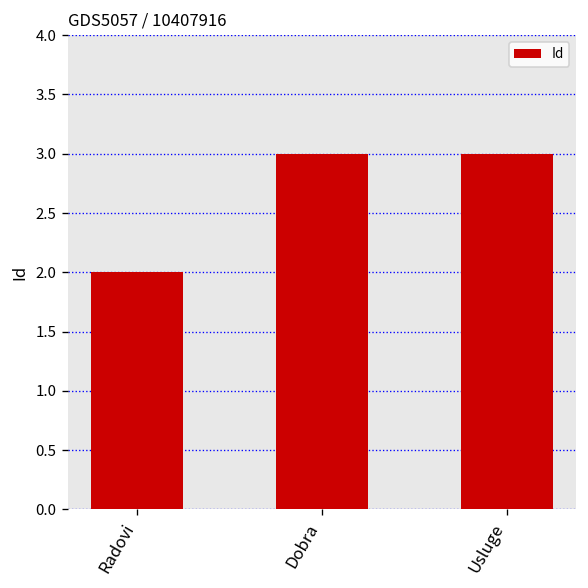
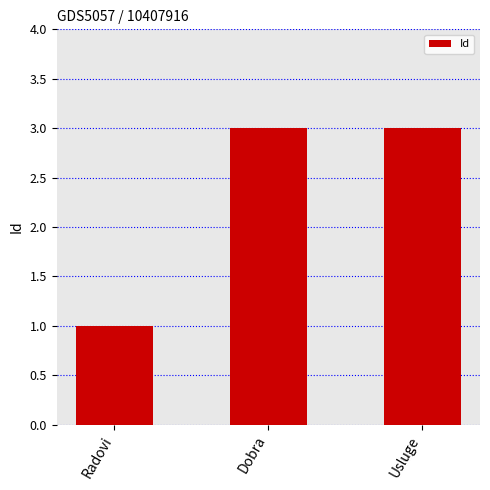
  {
-   "Radovi": 2,
+   "Radovi": 1,
    "Dobra": 3,
    "Usluge": 3
  }
